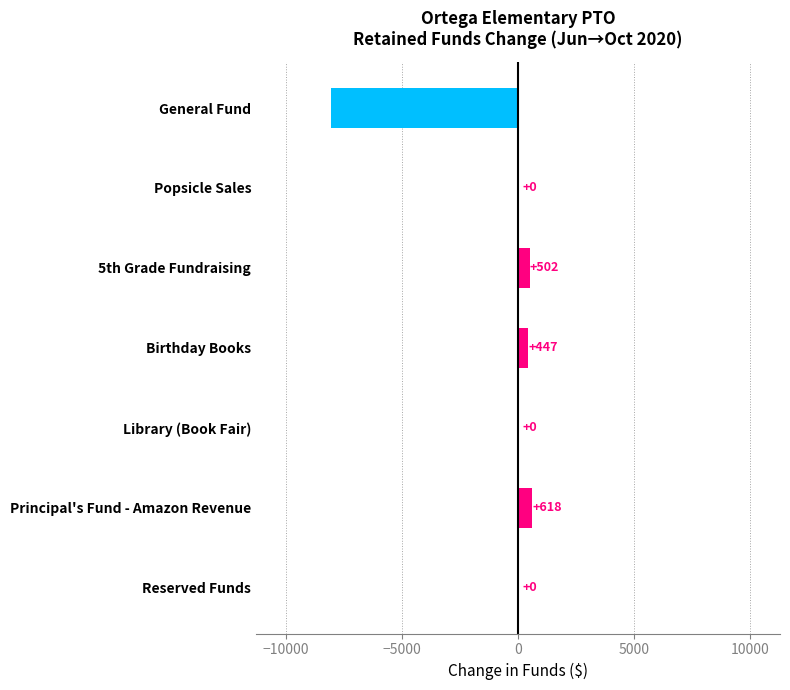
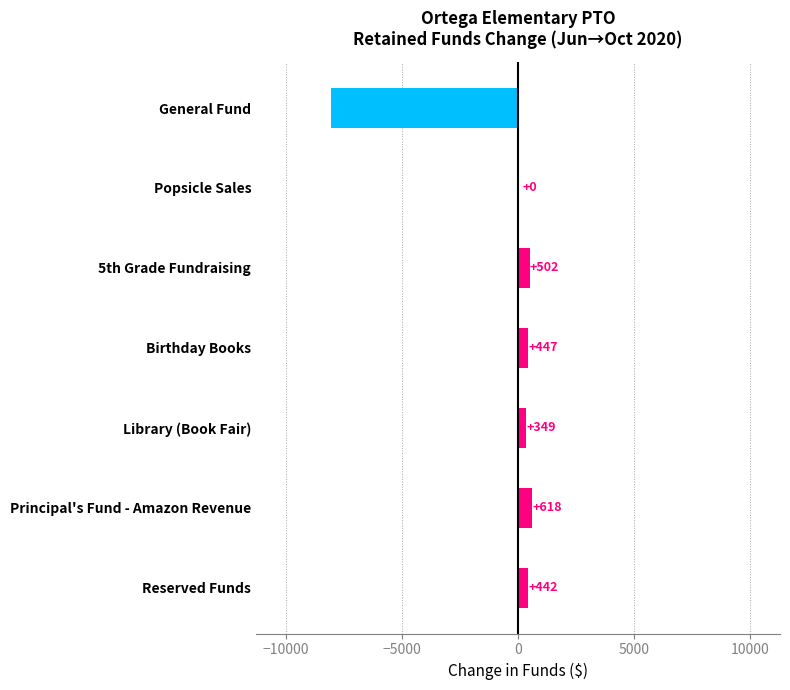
  {
    "Popsicle Sales": "+0",
    "5th Grade Fundraising": "+502",
    "Birthday Books": "+447",
-   "Library (Book Fair)": "+0",
+   "Library (Book Fair)": "+349",
    "Principal's Fund - Amazon Revenue": "+618",
-   "Reserved Funds": "+0"
+   "Reserved Funds": "+442"
  }
